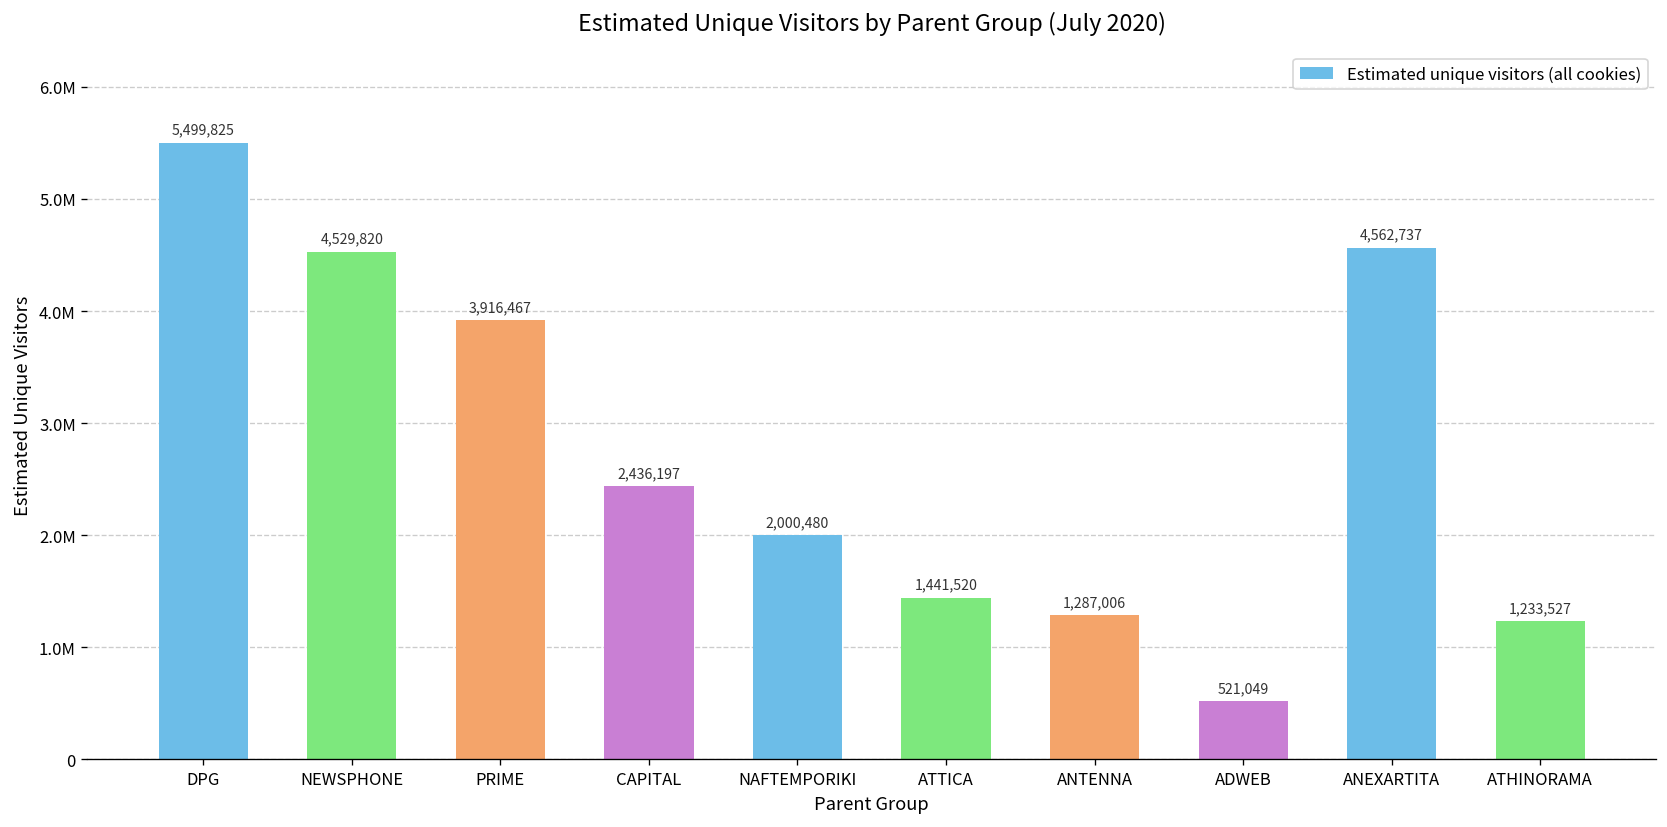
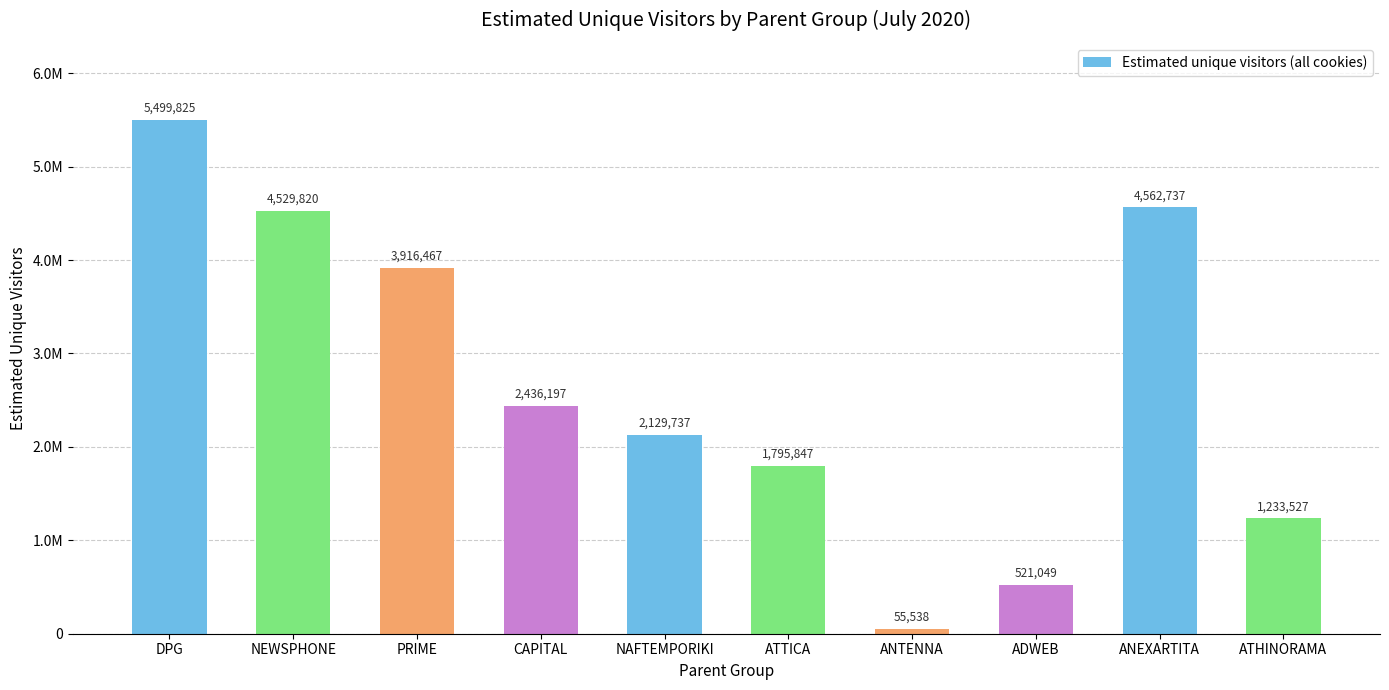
  {
    "DPG": "5,499,825",
    "NEWSPHONE": "4,529,820",
    "PRIME": "3,916,467",
    "CAPITAL": "2,436,197",
-   "NAFTEMPORIKI": "2,000,480",
-   "ATTICA": "1,441,520",
-   "ANTENNA": "1,287,006",
+   "NAFTEMPORIKI": "2,129,737",
+   "ATTICA": "1,795,847",
+   "ANTENNA": "55,538",
    "ADWEB": "521,049",
    "ANEXARTITA": "4,562,737",
    "ATHINORAMA": "1,233,527"
  }
